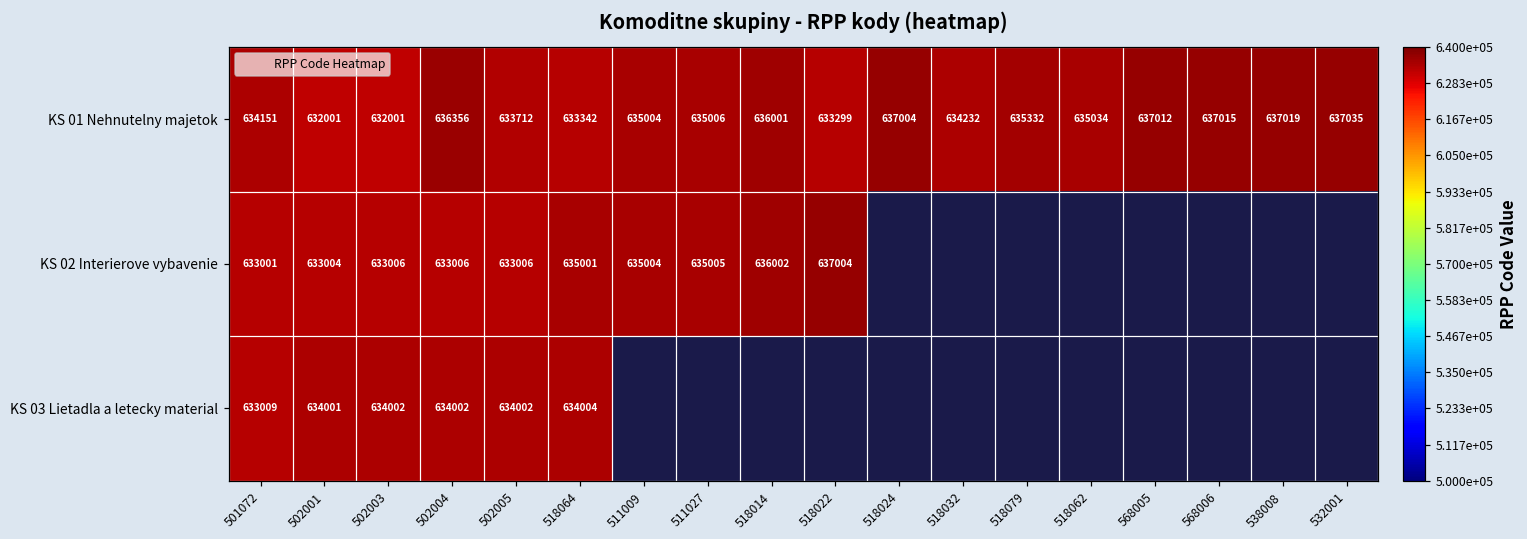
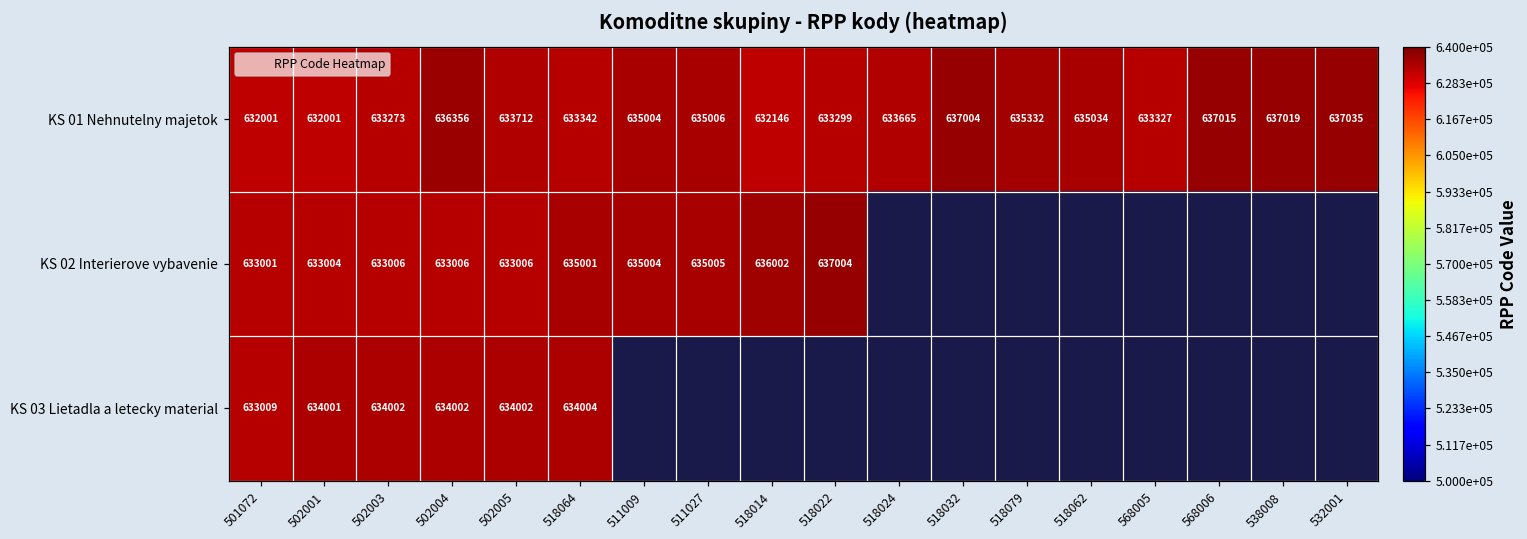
  {
    "KS 01 Nehnutelny majetok": {
-     "501072": 634151,
+     "501072": 632001,
      "502001": 632001,
-     "502003": 632001,
+     "502003": 633273,
      "502004": 636356,
      "502005": 633712,
      "518064": 633342,
      "511009": 635004,
      "511027": 635006,
-     "518014": 636001,
+     "518014": 632146,
      "518022": 633299,
-     "518024": 637004,
-     "518032": 634232,
+     "518024": 633665,
+     "518032": 637004,
      "518079": 635332,
      "518062": 635034,
-     "568005": 637012,
+     "568005": 633327,
      "568006": 637015,
      "538008": 637019,
      "532001": 637035
    },
    "KS 02 Interierove vybavenie": {
      "501072": 633001,
      "502001": 633004,
      "502003": 633006,
      "502004": 633006,
      "502005": 633006,
      "518064": 635001,
      "511009": 635004,
      "511027": 635005,
      "518014": 636002,
      "518022": 637004
    },
    "KS 03 Lietadla a letecky material": {
      "501072": 633009,
      "502001": 634001,
      "502003": 634002,
      "502004": 634002,
      "502005": 634002,
      "518064": 634004
    }
  }
